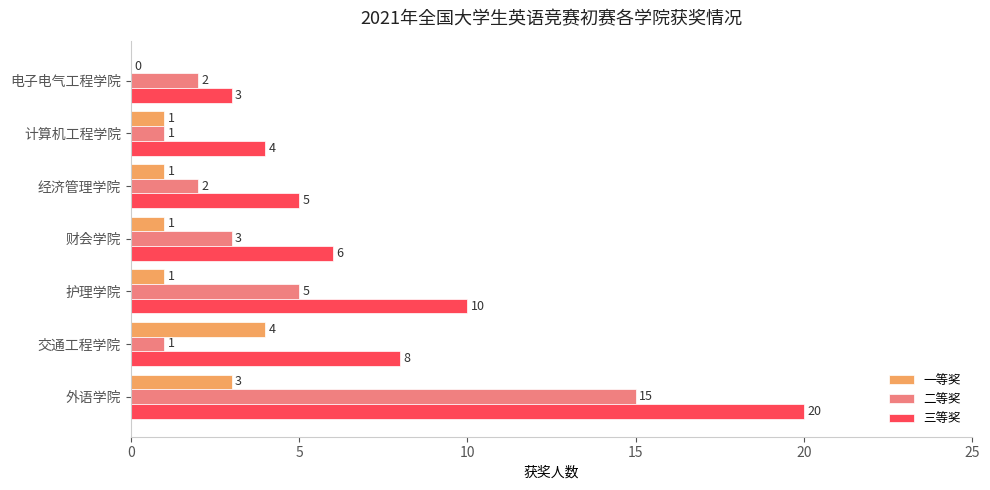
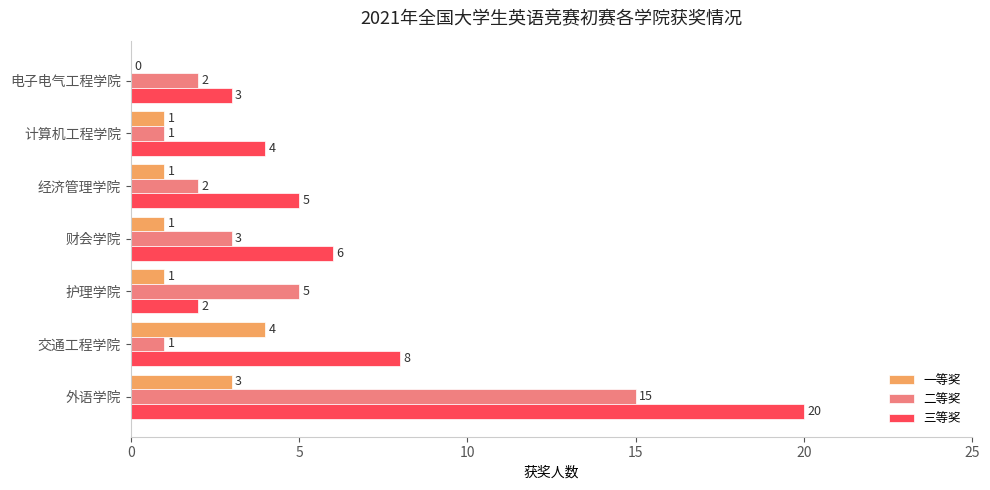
  {
    "三等奖": {
      "电子电气工程学院": 3,
      "计算机工程学院": 4,
      "经济管理学院": 5,
      "财会学院": 6,
-     "护理学院": 10,
+     "护理学院": 2,
      "交通工程学院": 8,
      "外语学院": 20
    }
  }
